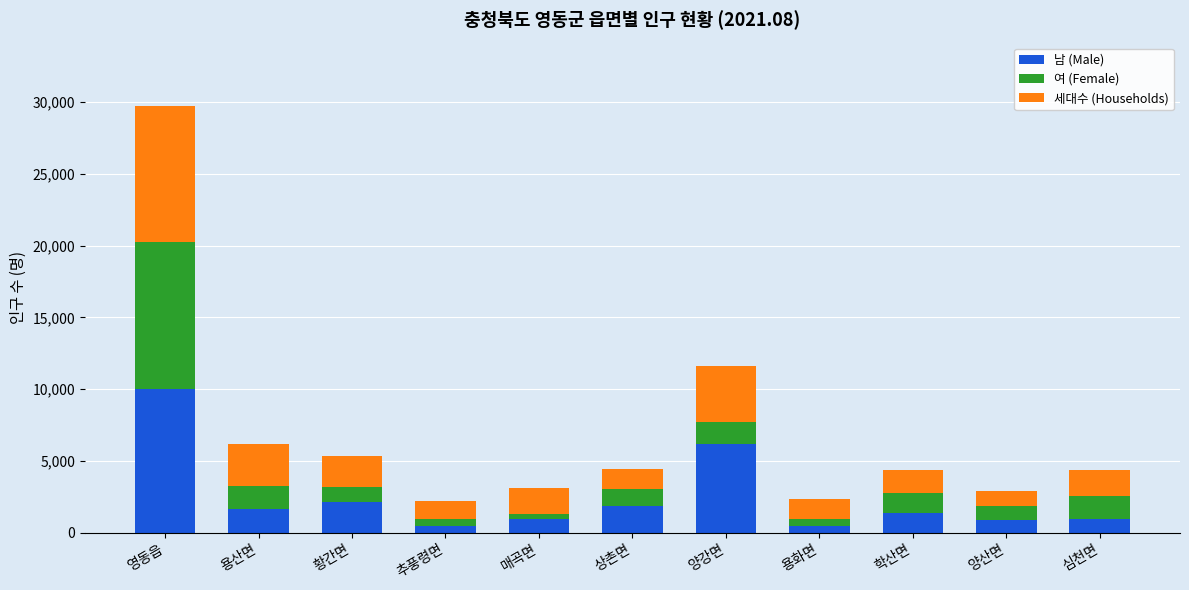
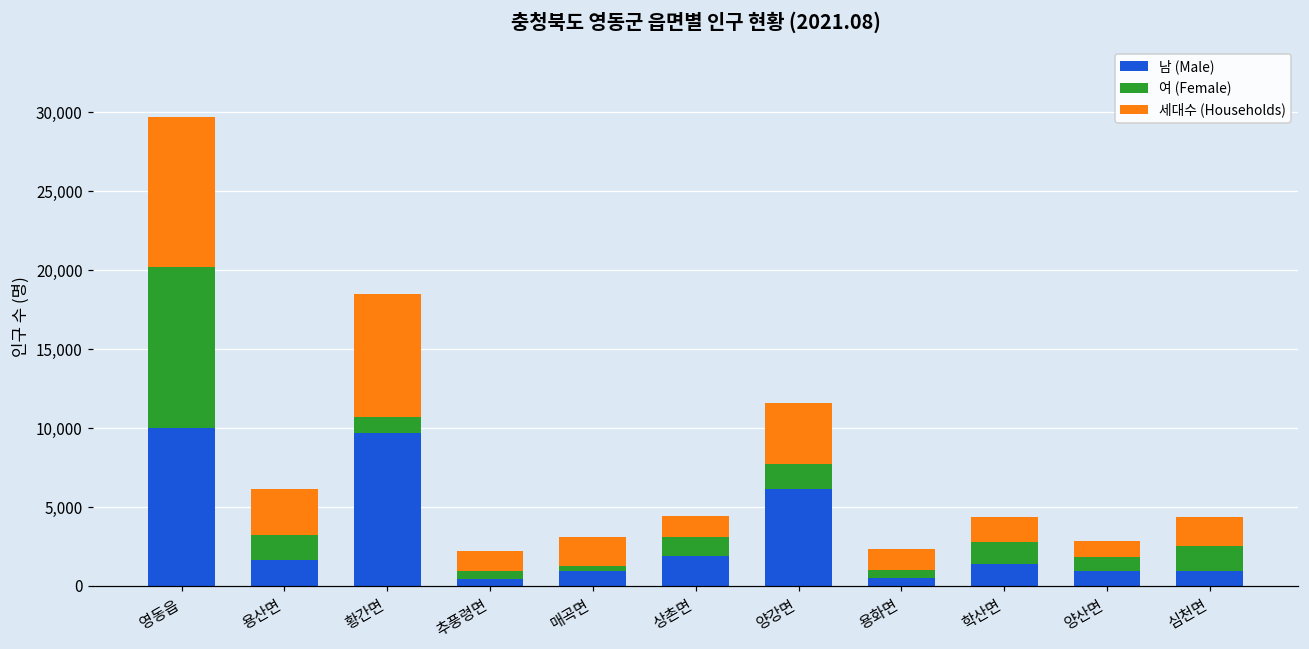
  {
    "남 (Male)": {
      "영동읍": "10,000",
      "용산면": "1,600",
-     "황간면": "2,100",
+     "황간면": "9,700",
      "추풍령면": "500",
      "매곡면": "900",
      "상촌면": "1,900",
      "양강면": "6,200",
      "용화면": "500",
      "학산면": "1,400",
      "양산면": "900",
      "심천면": "1,000"
    },
    "여 (Female)": {
      "영동읍": "10,200",
      "용산면": "1,600",
      "황간면": "1,000",
      "추풍령면": "500",
      "매곡면": "300",
      "상촌면": "1,200",
      "양강면": "1,500",
      "용화면": "500",
      "학산면": "1,400",
      "양산면": "900",
      "심천면": "1,600"
    },
    "세대수 (Households)": {
      "영동읍": "9,500",
      "용산면": "2,900",
-     "황간면": "2,200",
+     "황간면": "7,800",
      "추풍령면": "1,300",
      "매곡면": "1,900",
      "상촌면": "1,300",
      "양강면": "3,900",
      "용화면": "1,400",
      "학산면": "1,600",
      "양산면": "1,000",
      "심천면": "1,800"
    }
  }
